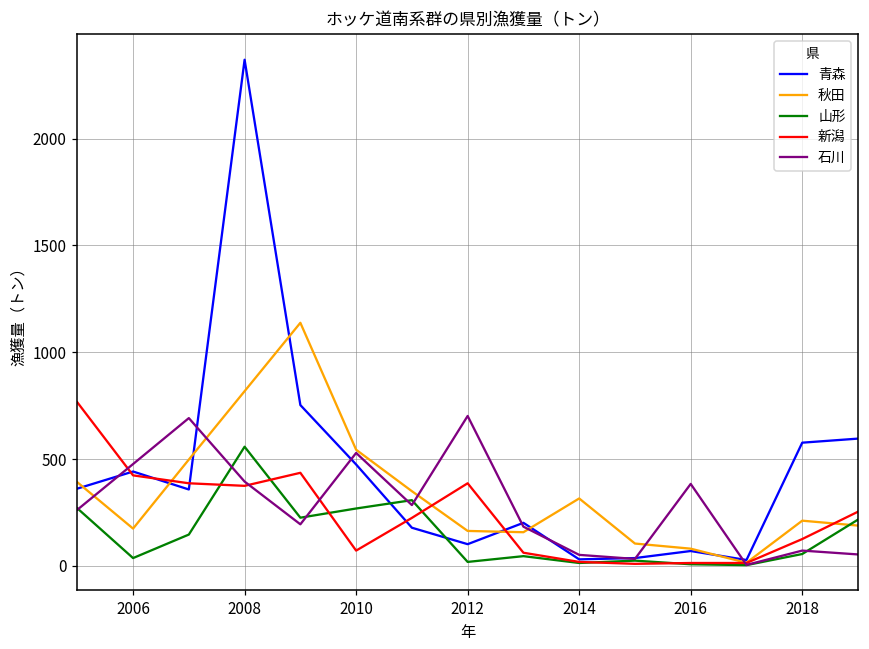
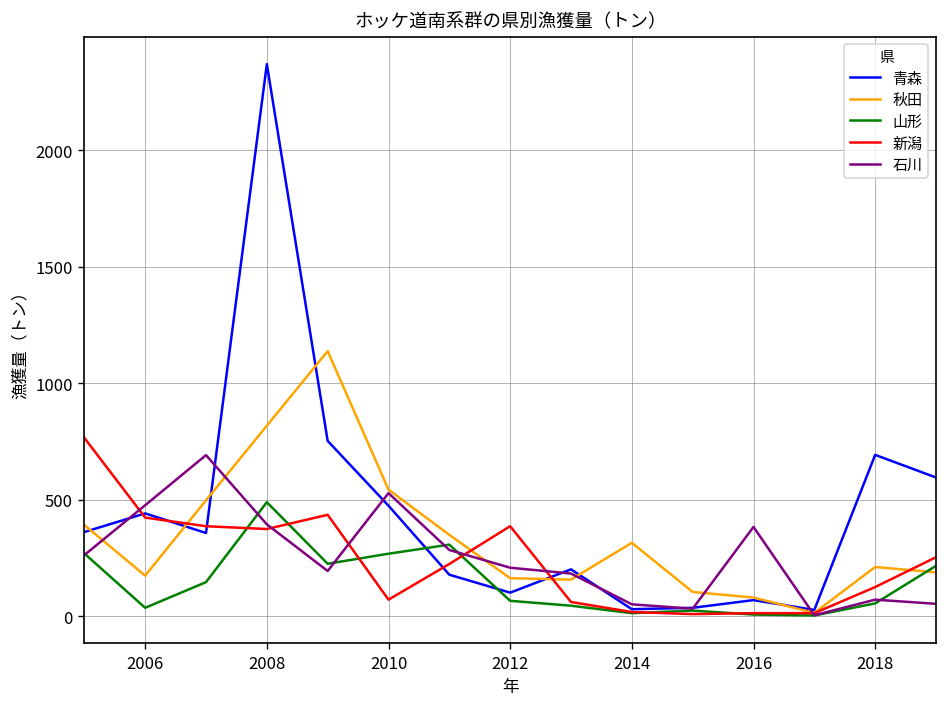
  {
    "青森": {
      "2006": 440,
      "2008": 2370,
      "2010": 480,
      "2012": 100,
-     "2018": 580
+     "2018": 690
    },
    "秋田": {
      "2006": 180,
      "2008": 820,
      "2010": 540,
      "2012": 160,
      "2014": 320,
      "2018": 210
    },
    "山形": {
      "2006": 40,
-     "2008": 560,
+     "2008": 490,
      "2010": 270,
-     "2012": 20,
+     "2012": 70,
      "2018": 60
    },
    "新潟": {
      "2006": 420,
      "2008": 380,
      "2010": 70,
      "2012": 390,
      "2018": 130
    },
    "石川": {
      "2006": 480,
      "2008": 400,
      "2010": 530,
-     "2012": 700,
+     "2012": 210,
      "2014": 50,
      "2016": 380,
      "2018": 70
    }
  }
